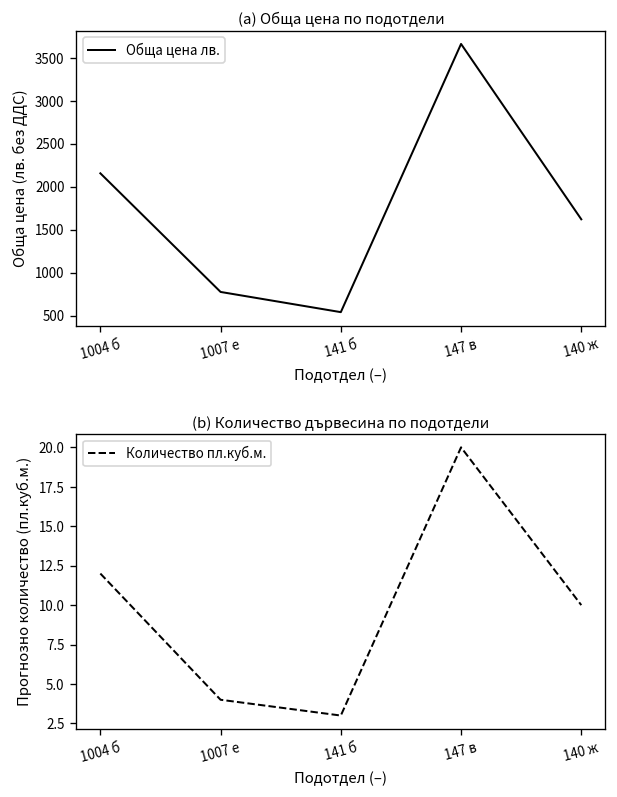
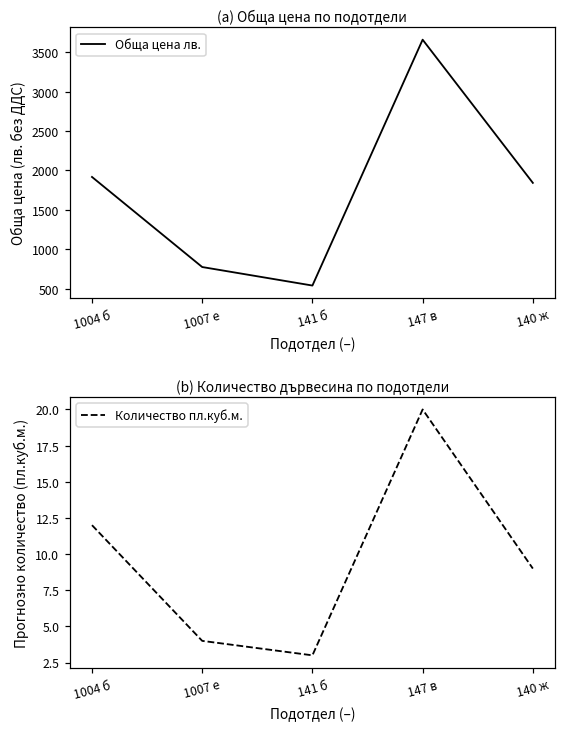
  {
    "(a) Обща цена по подотдели": {
-     "1004 б": 2200,
+     "1004 б": 1900,
      "1007 е": 800,
      "141 б": 500,
      "147 в": 3700,
-     "140 ж": 1600
+     "140 ж": 1800
    },
    "(b) Количество дървесина по подотдели": {
      "1004 б": 12,
      "1007 е": 4,
      "141 б": 3,
      "147 в": 20,
-     "140 ж": 10
+     "140 ж": 9
    }
  }
